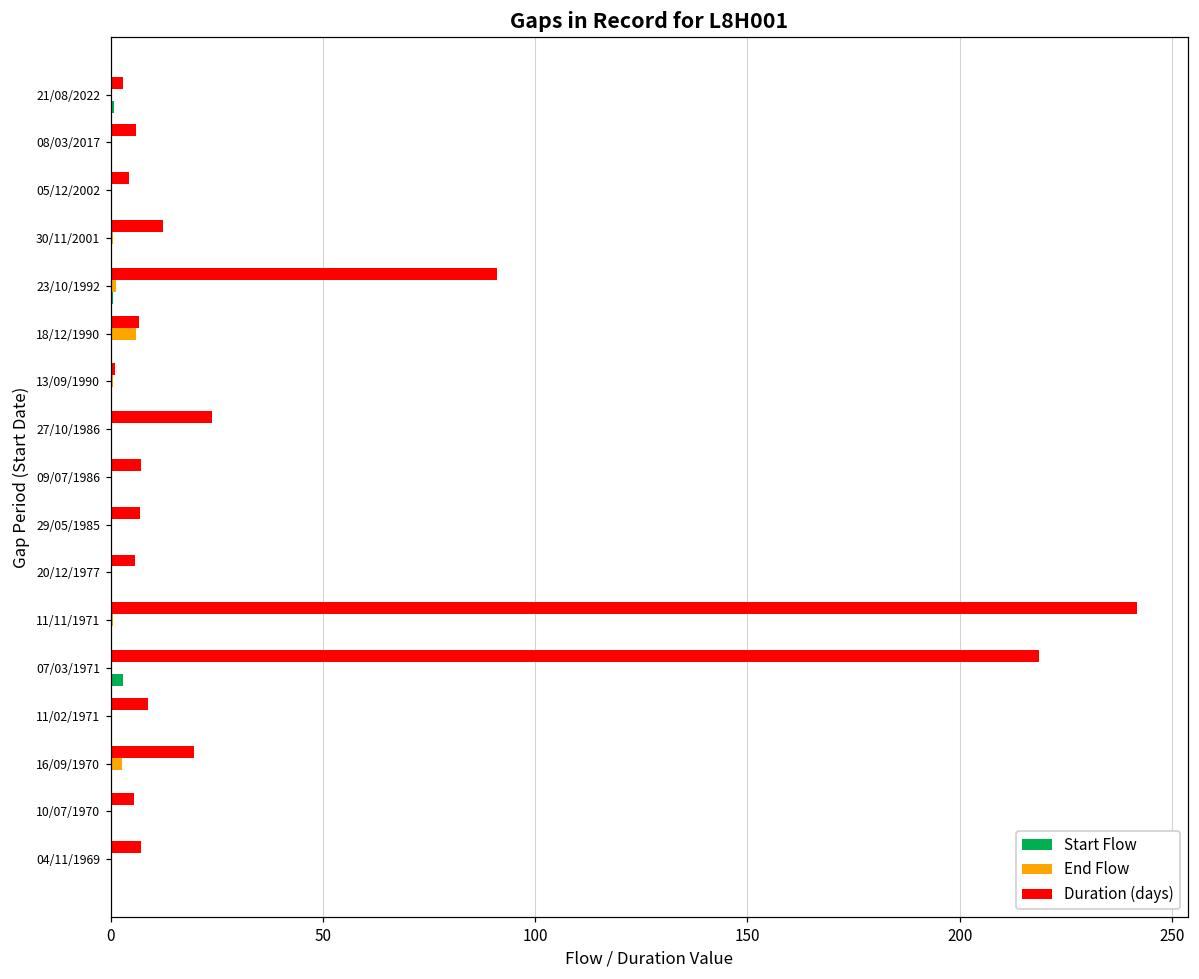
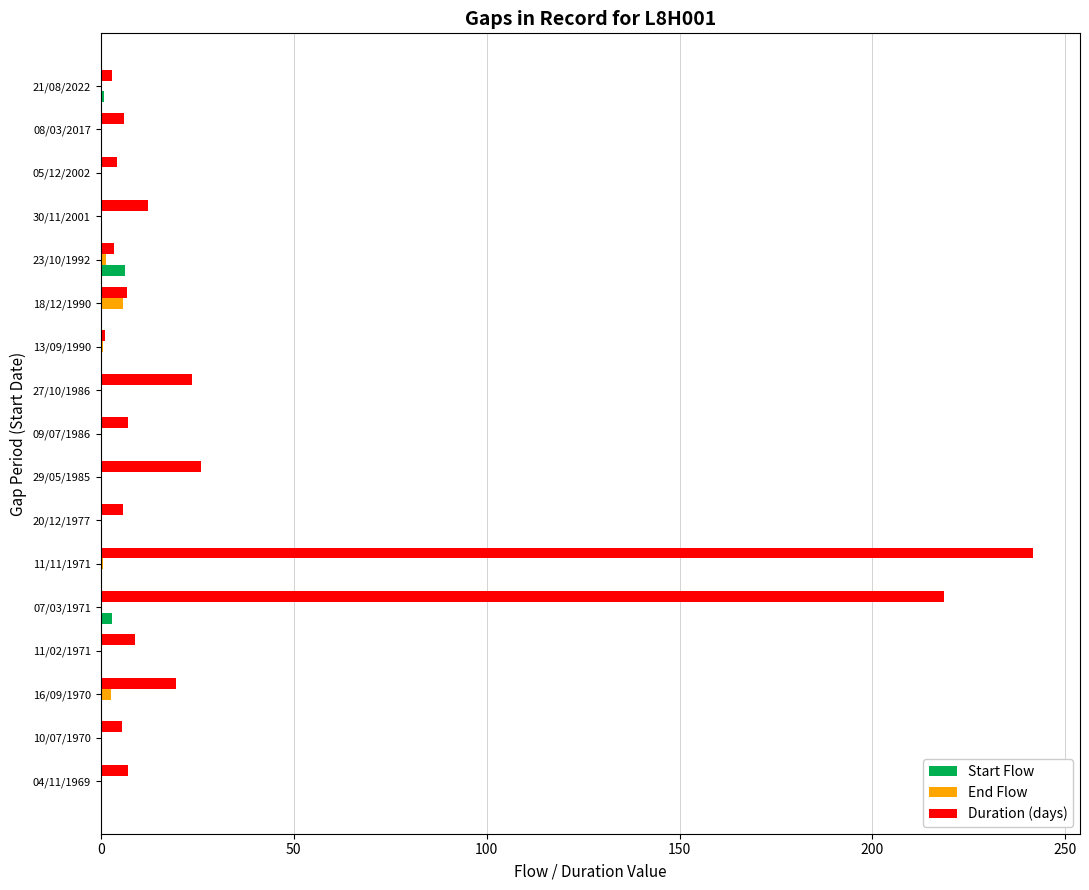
  {
    "Start Flow": {
      "21/08/2022": 1,
-     "23/10/1992": 0,
+     "23/10/1992": 6,
      "07/03/1971": 3
    },
    "End Flow": {
      "23/10/1992": 1,
      "18/12/1990": 6,
      "27/10/1986": 0,
      "16/09/1970": 3
    },
    "Duration (days)": {
      "21/08/2022": 3,
      "08/03/2017": 6,
      "05/12/2002": 4,
      "30/11/2001": 12,
-     "23/10/1992": 91,
+     "23/10/1992": 4,
      "18/12/1990": 7,
      "13/09/1990": 1,
      "27/10/1986": 24,
      "09/07/1986": 7,
-     "29/05/1985": 7,
+     "29/05/1985": 26,
      "20/12/1977": 6,
      "11/11/1971": 242,
      "07/03/1971": 219,
      "11/02/1971": 9,
      "16/09/1970": 19,
      "10/07/1970": 6,
      "04/11/1969": 7
    }
  }
